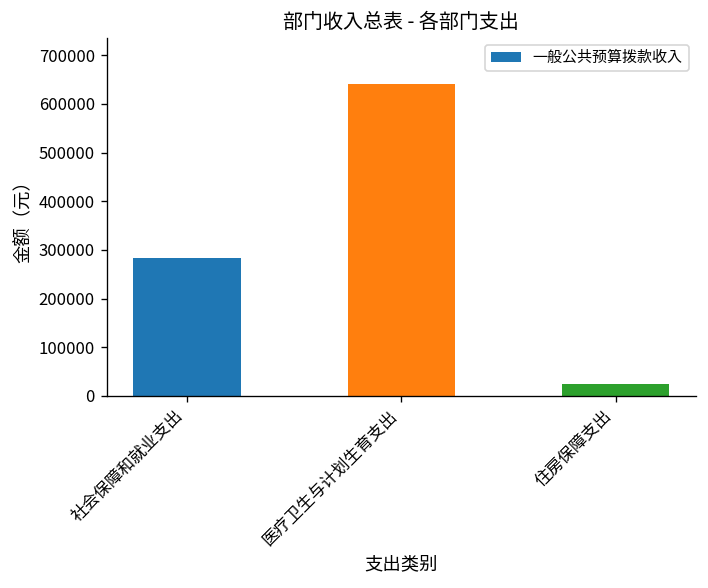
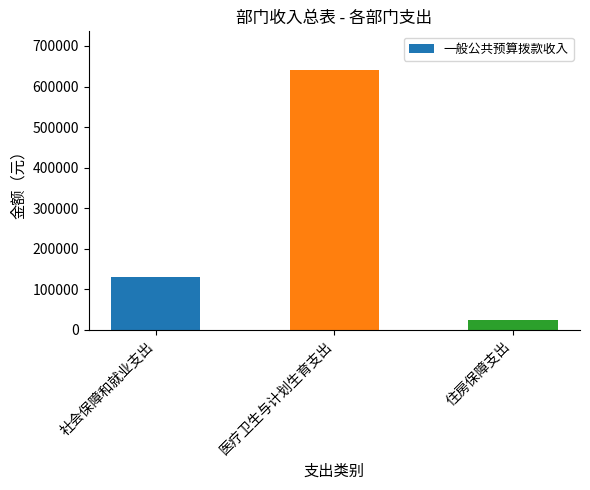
  {
-   "社会保障和就业支出": 280000,
+   "社会保障和就业支出": 130000,
    "医疗卫生与计划生育支出": 640000,
    "住房保障支出": 30000
  }
